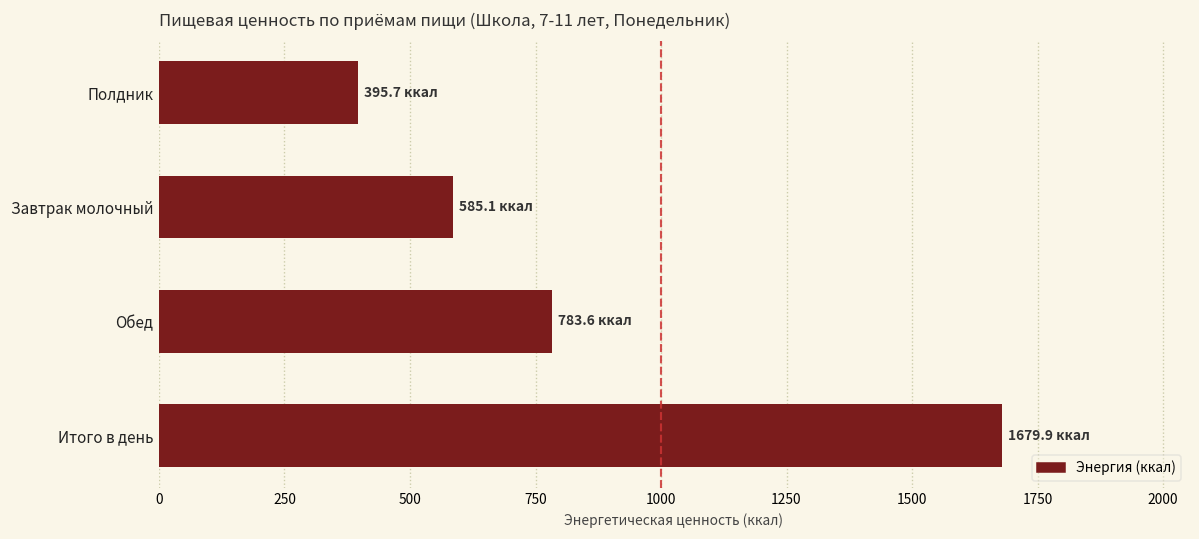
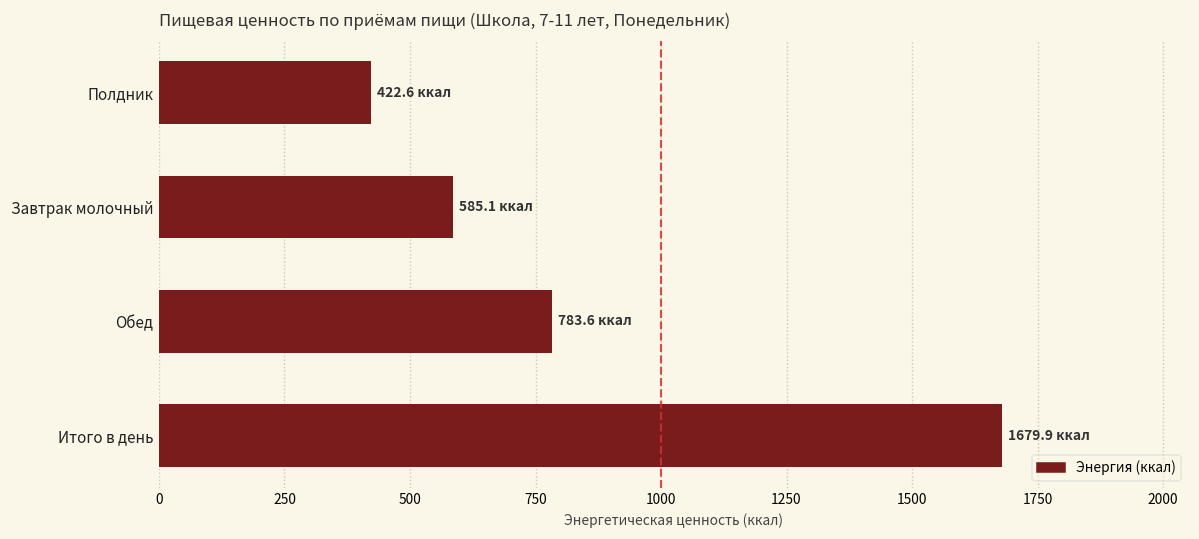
  {
-   "Полдник": 395.7,
+   "Полдник": 422.6,
    "Завтрак молочный": 585.1,
    "Обед": 783.6,
    "Итого в день": 1679.9
  }
